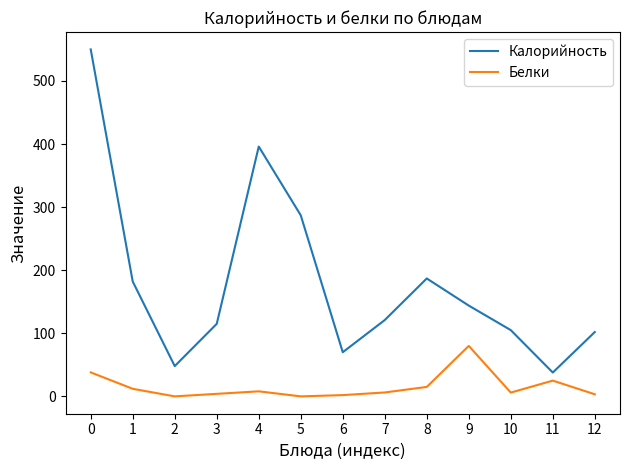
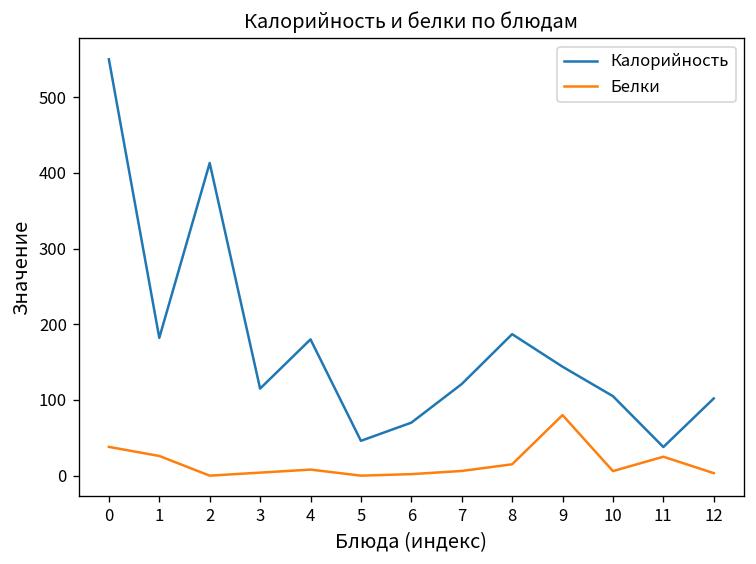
  {
    "Калорийность": {
      "0": 550,
      "1": 180,
-     "2": 50,
+     "2": 410,
      "3": 120,
-     "4": 400,
-     "5": 290,
+     "4": 180,
+     "5": 50,
      "6": 70,
      "7": 120,
      "8": 190,
      "9": 140,
      "10": 110,
      "11": 40,
      "12": 100
    },
    "Белки": {
      "0": 40,
-     "1": 10,
+     "1": 30,
      "2": 0,
      "3": 0,
      "4": 10,
      "5": 0,
      "6": 0,
      "7": 10,
      "8": 20,
      "9": 80,
      "10": 10,
      "11": 30,
      "12": 0
    }
  }
